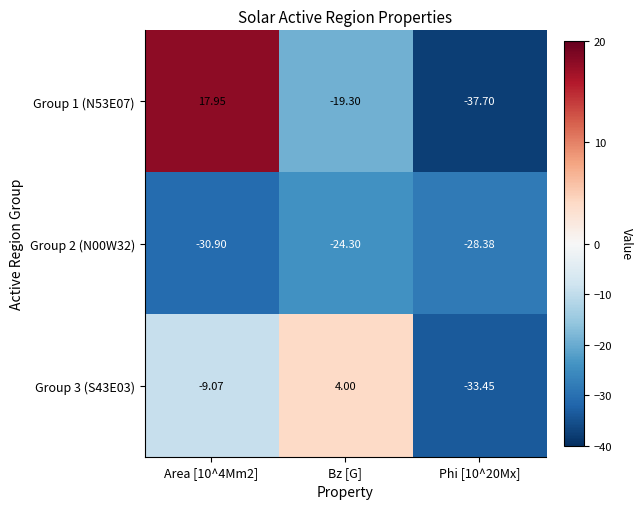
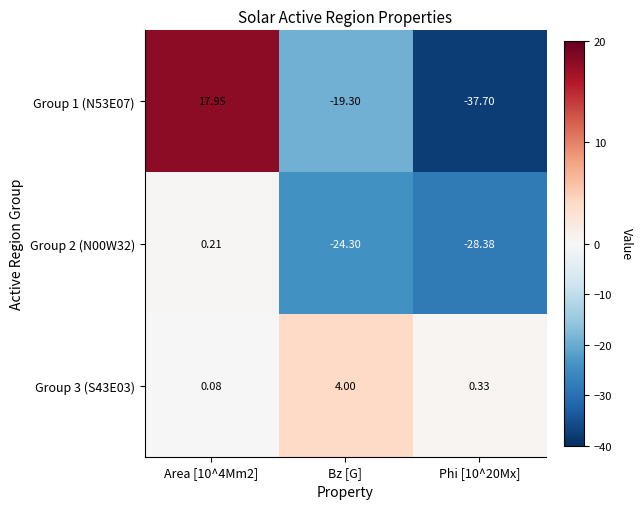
  {
    "Group 1 (N53E07)": {
      "Area [10^4Mm2]": 17.95,
      "Bz [G]": -19.30,
      "Phi [10^20Mx]": -37.70
    },
    "Group 2 (N00W32)": {
-     "Area [10^4Mm2]": -30.90,
+     "Area [10^4Mm2]": 0.21,
      "Bz [G]": -24.30,
      "Phi [10^20Mx]": -28.38
    },
    "Group 3 (S43E03)": {
-     "Area [10^4Mm2]": -9.07,
+     "Area [10^4Mm2]": 0.08,
      "Bz [G]": 4.00,
-     "Phi [10^20Mx]": -33.45
+     "Phi [10^20Mx]": 0.33
    }
  }
